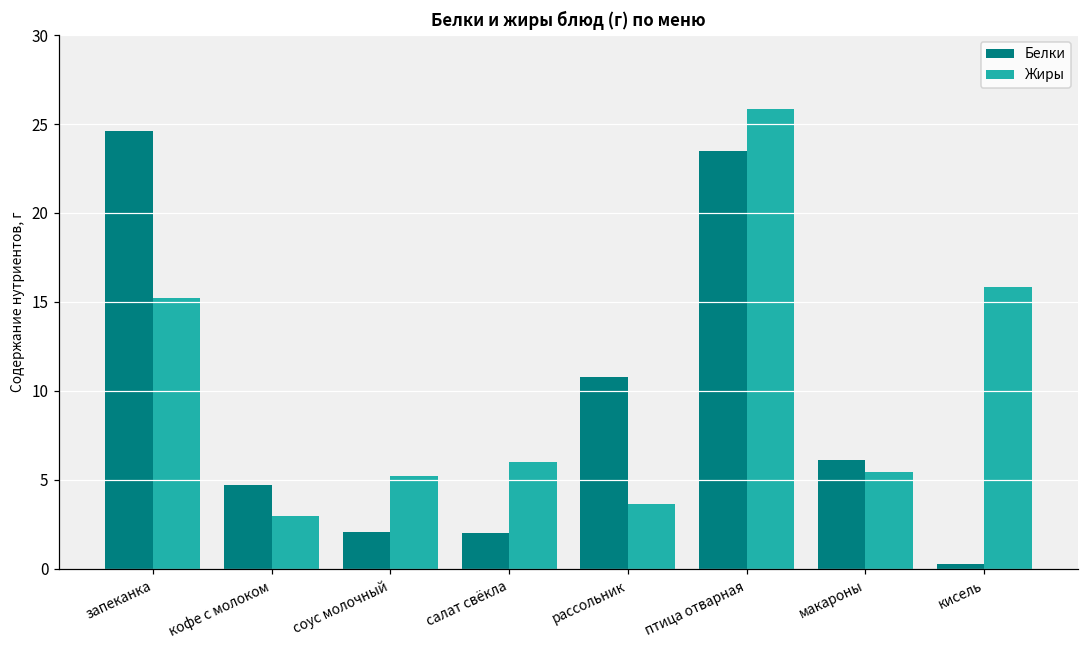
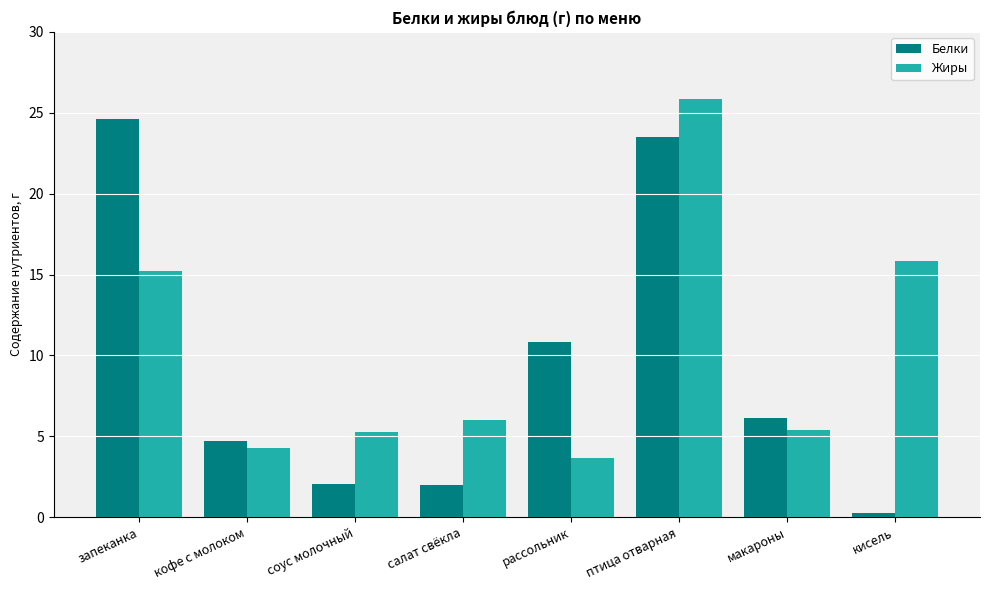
  {
    "Белки": {
      "запеканка": 24.6,
      "кофе с молоком": 4.7,
      "соус молочный": 2.1,
      "салат свёкла": 2.0,
      "рассольник": 10.8,
      "птица отварная": 23.5,
      "макароны": 6.1,
      "кисель": 0.3
    },
    "Жиры": {
      "запеканка": 15.2,
-     "кофе с молоком": 3.0,
+     "кофе с молоком": 4.3,
      "соус молочный": 5.2,
      "салат свёкла": 6.0,
      "рассольник": 3.6,
      "птица отварная": 25.8,
      "макароны": 5.4,
      "кисель": 15.8
    }
  }
